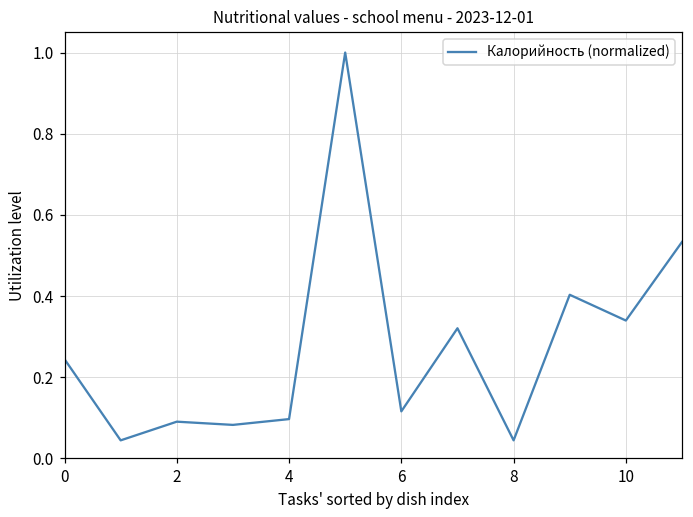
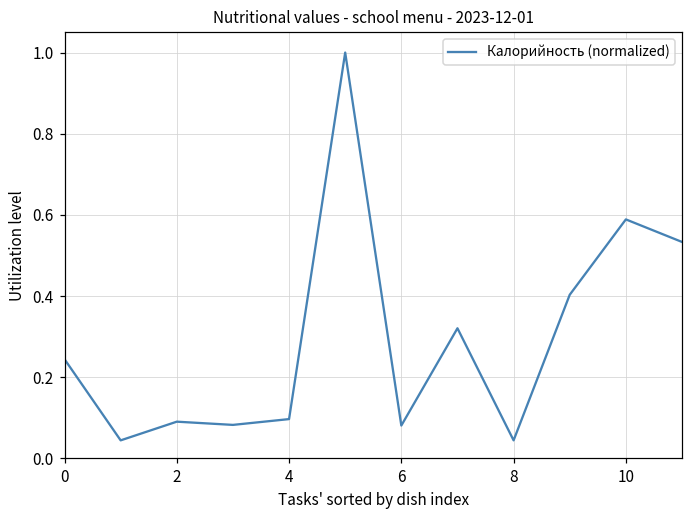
  {
    "0": 0.24,
    "2": 0.09,
    "4": 0.10,
-   "6": 0.12,
+   "6": 0.08,
    "8": 0.04,
-   "10": 0.34
+   "10": 0.59
  }
